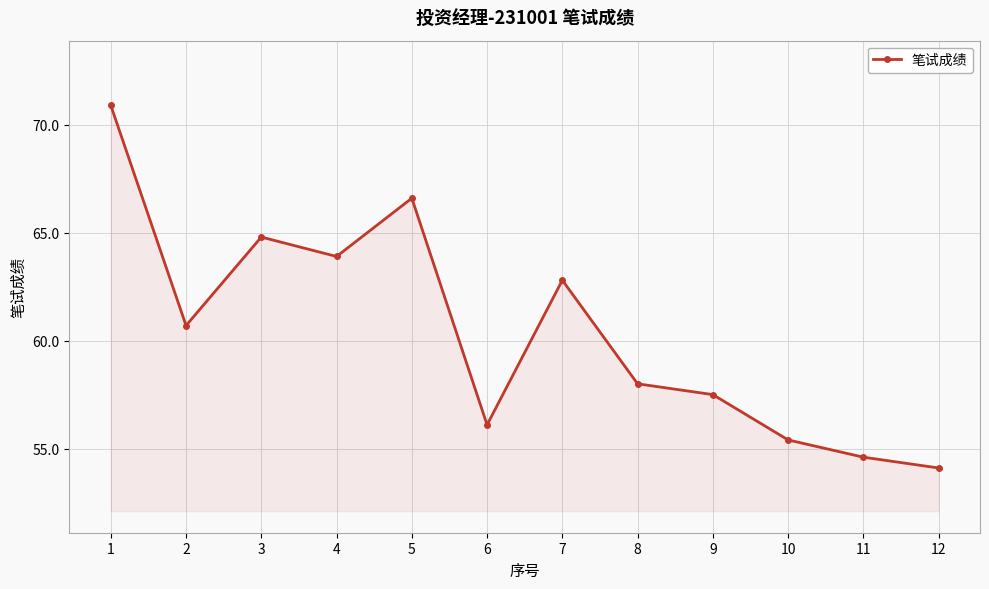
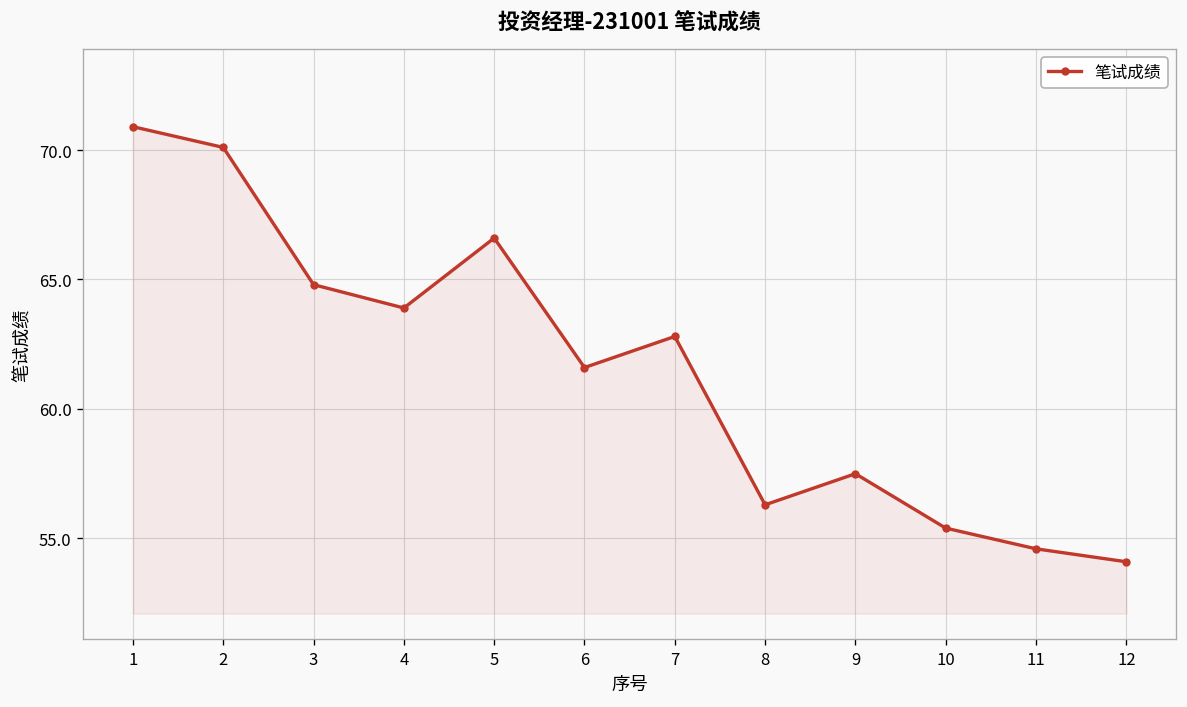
  {
    "1": 70.9,
-   "2": 60.7,
+   "2": 70.1,
    "3": 64.8,
    "4": 63.9,
    "5": 66.6,
-   "6": 56.1,
+   "6": 61.6,
    "7": 62.8,
-   "8": 58.0,
+   "8": 56.3,
    "9": 57.5,
    "10": 55.4,
    "11": 54.6,
    "12": 54.1
  }
